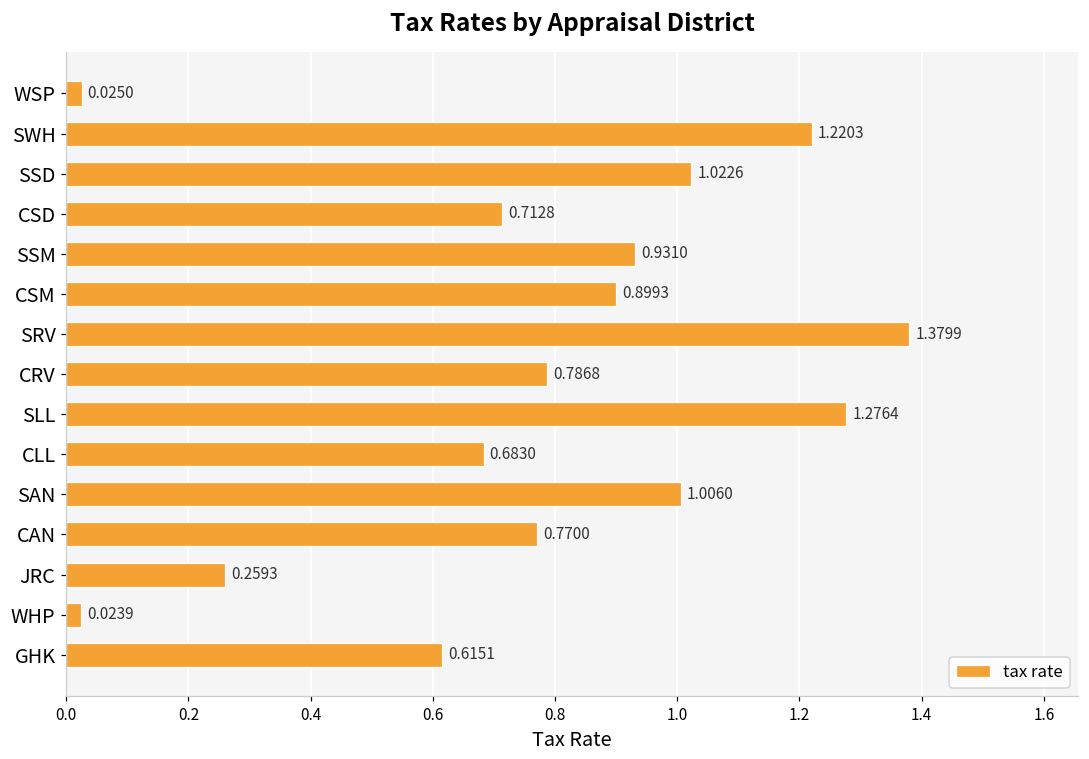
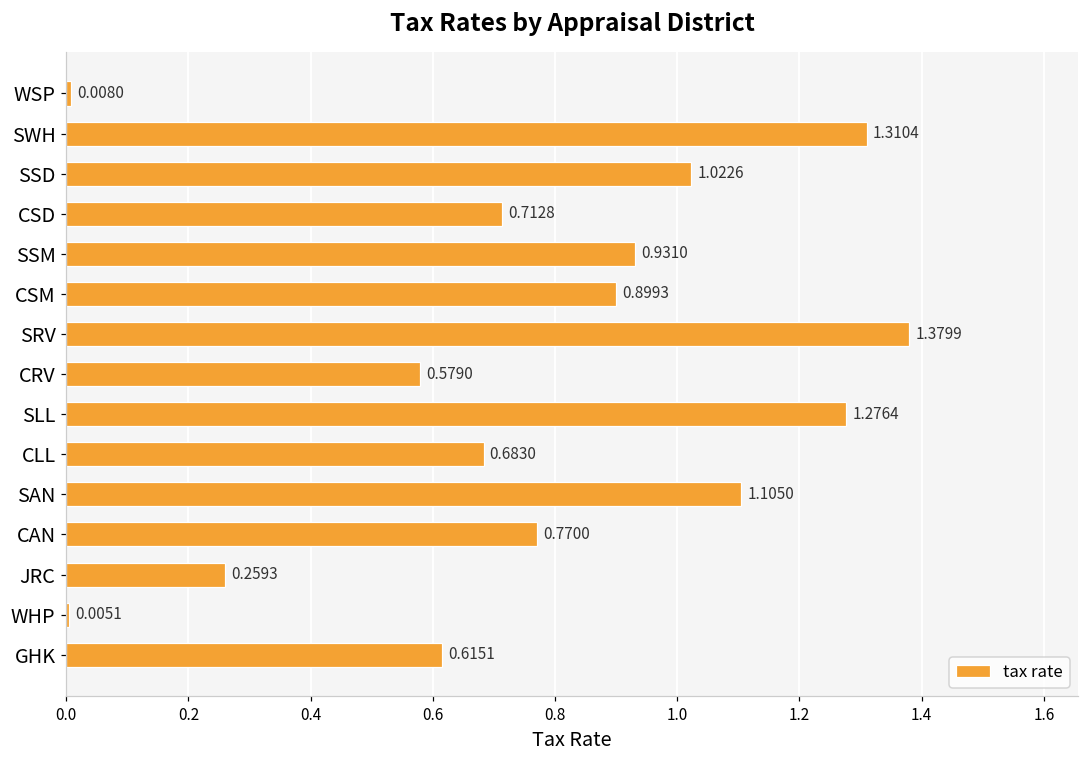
  {
-   "WSP": 0.0250,
-   "SWH": 1.2203,
+   "WSP": 0.0080,
+   "SWH": 1.3104,
    "SSD": 1.0226,
    "CSD": 0.7128,
    "SSM": 0.9310,
    "CSM": 0.8993,
    "SRV": 1.3799,
-   "CRV": 0.7868,
+   "CRV": 0.5790,
    "SLL": 1.2764,
    "CLL": 0.6830,
-   "SAN": 1.0060,
+   "SAN": 1.1050,
    "CAN": 0.7700,
    "JRC": 0.2593,
-   "WHP": 0.0239,
+   "WHP": 0.0051,
    "GHK": 0.6151
  }
